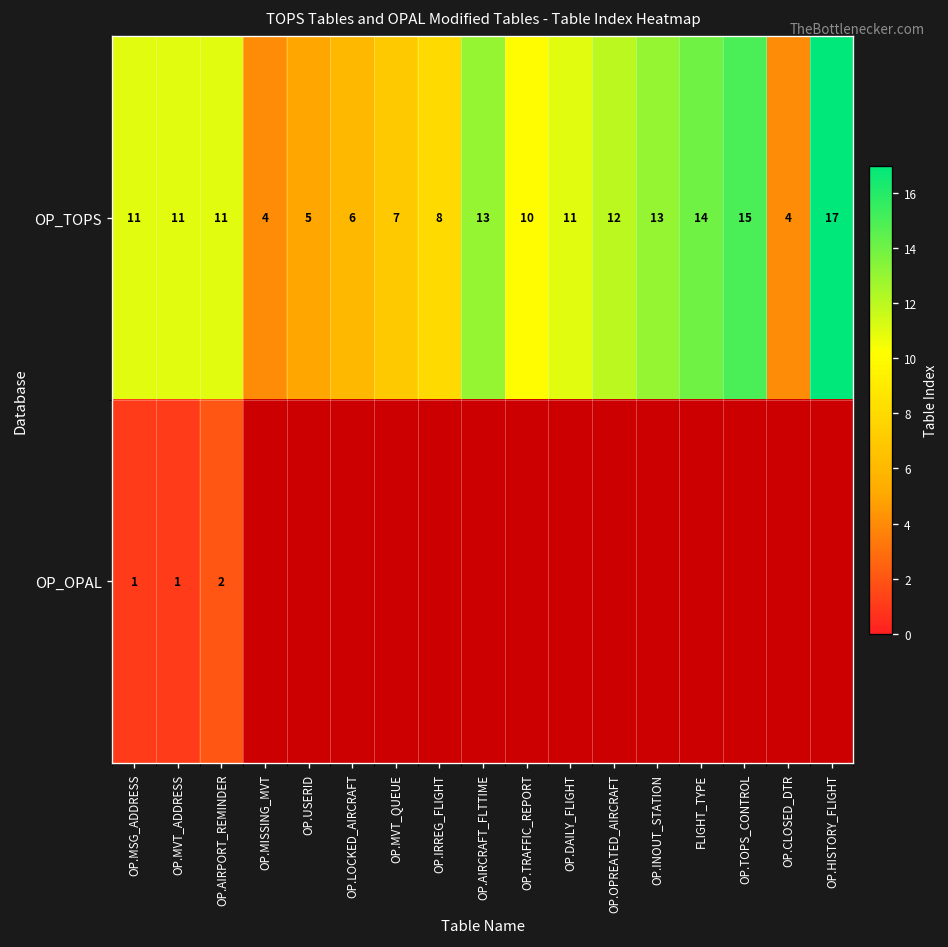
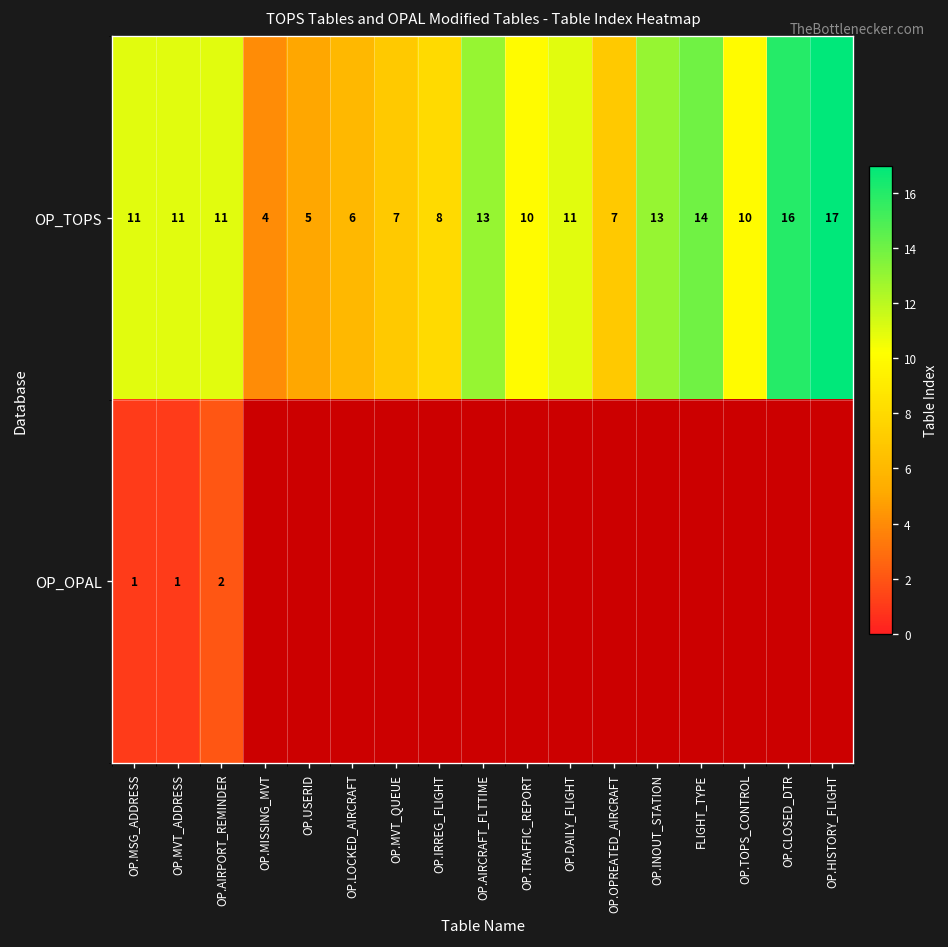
  {
    "OP_TOPS": {
      "OP.MSG_ADDRESS": 11,
      "OP.MVT_ADDRESS": 11,
      "OP.AIRPORT_REMINDER": 11,
      "OP.MISSING_MVT": 4,
      "OP.USERID": 5,
      "OP.LOCKED_AIRCRAFT": 6,
      "OP.MVT_QUEUE": 7,
      "OP.IRREG_FLIGHT": 8,
      "OP.AIRCRAFT_FLTTIME": 13,
      "OP.TRAFFIC_REPORT": 10,
      "OP.DAILY_FLIGHT": 11,
-     "OP.OPREATED_AIRCRAFT": 12,
+     "OP.OPREATED_AIRCRAFT": 7,
      "OP.INOUT_STATION": 13,
      "FLIGHT_TYPE": 14,
-     "OP.TOPS_CONTROL": 15,
-     "OP.CLOSED_DTR": 4,
+     "OP.TOPS_CONTROL": 10,
+     "OP.CLOSED_DTR": 16,
      "OP.HISTORY_FLIGHT": 17
    },
    "OP_OPAL": {
      "OP.MSG_ADDRESS": 1,
      "OP.MVT_ADDRESS": 1,
      "OP.AIRPORT_REMINDER": 2
    }
  }
